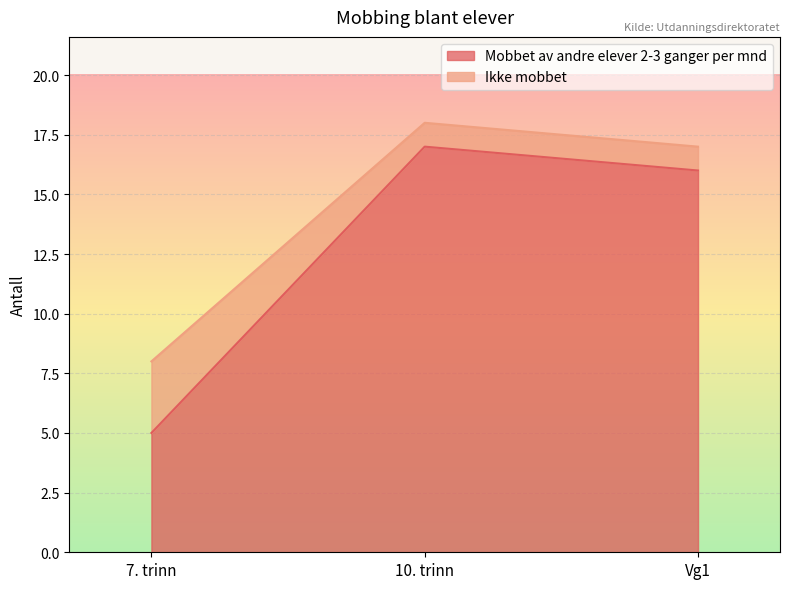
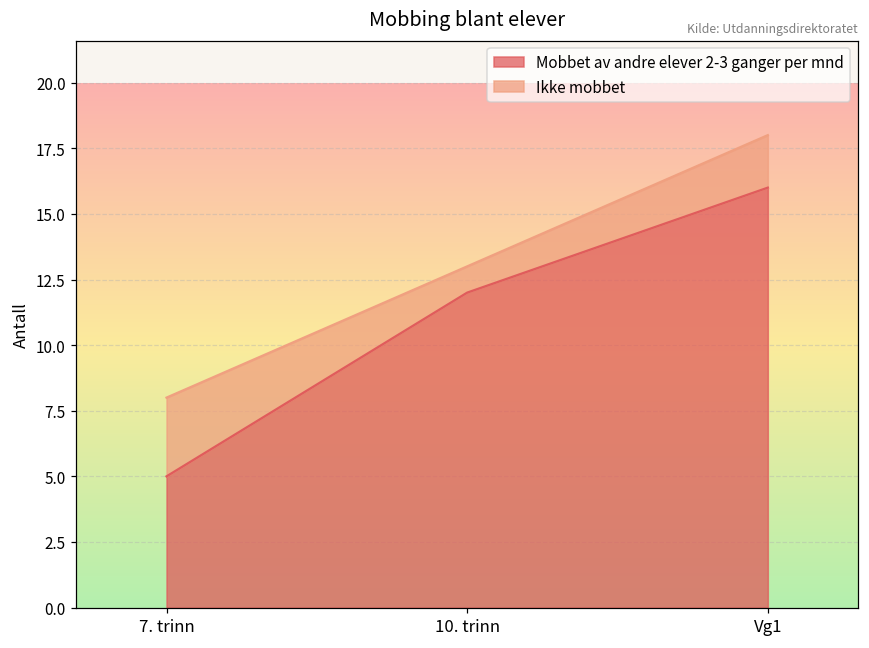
  {
    "Mobbet av andre elever 2-3 ganger per mnd": {
      "7. trinn": 5,
-     "10. trinn": 17,
+     "10. trinn": 12,
      "Vg1": 16
    },
    "Ikke mobbet": {
      "7. trinn": 3,
      "10. trinn": 1,
-     "Vg1": 1
+     "Vg1": 2
    }
  }
